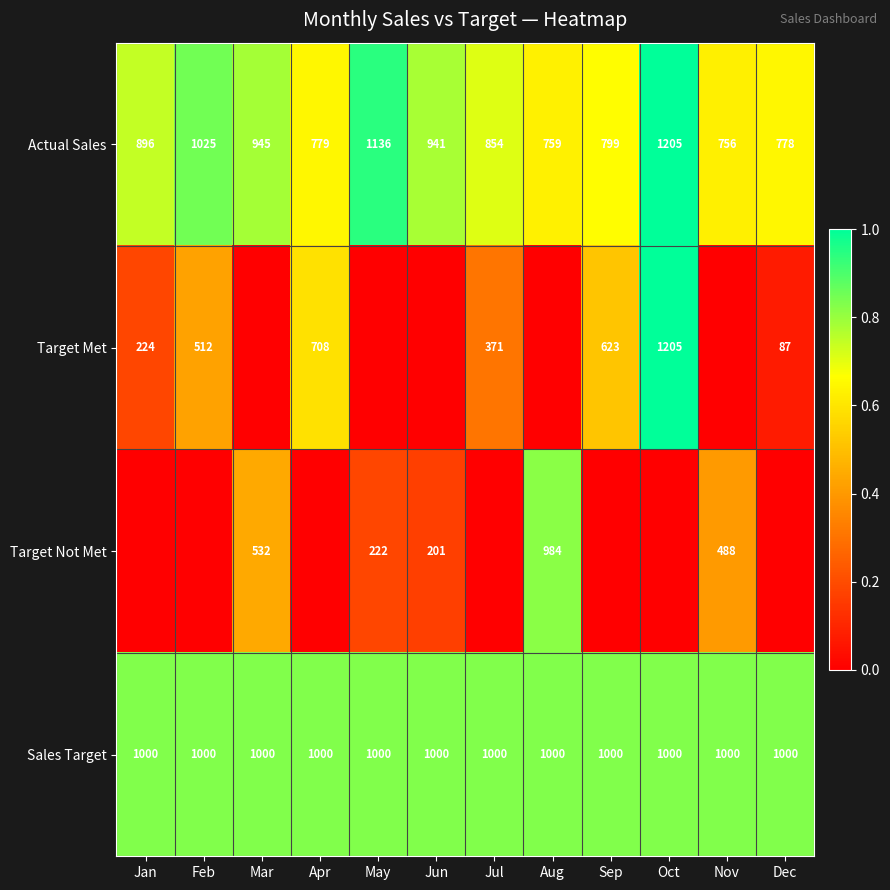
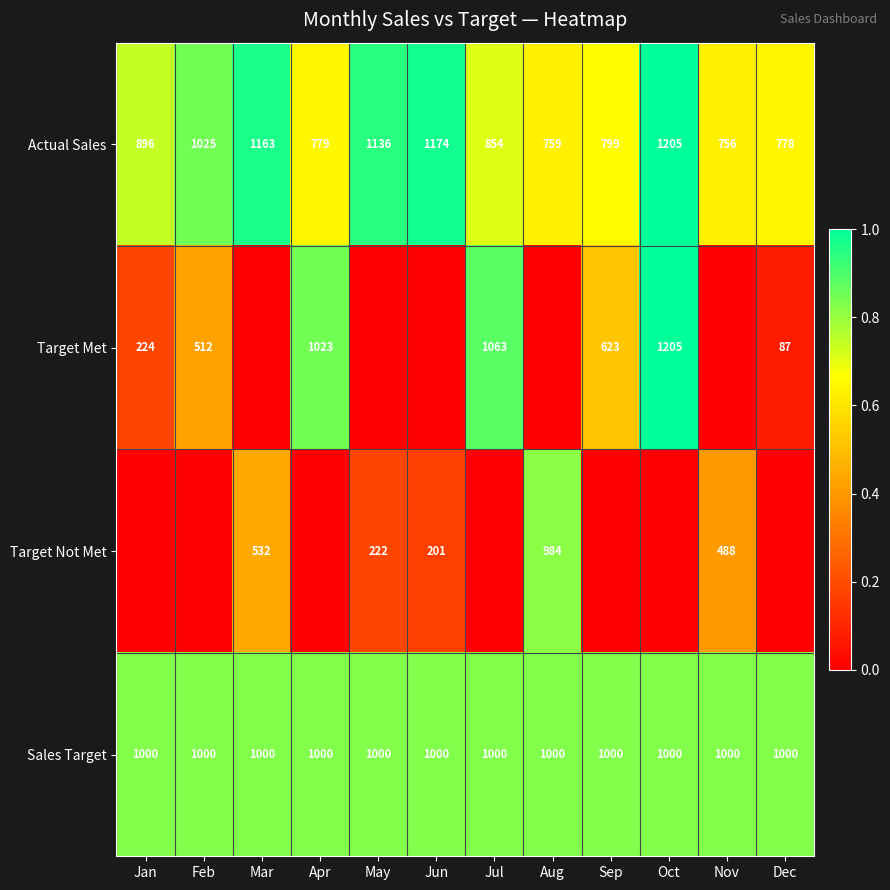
  {
    "Actual Sales": {
      "Jan": 896,
      "Feb": 1025,
-     "Mar": 945,
+     "Mar": 1163,
      "Apr": 779,
      "May": 1136,
-     "Jun": 941,
+     "Jun": 1174,
      "Jul": 854,
      "Aug": 759,
      "Sep": 799,
      "Oct": 1205,
      "Nov": 756,
      "Dec": 778
    },
    "Target Met": {
      "Jan": 224,
      "Feb": 512,
-     "Apr": 708,
-     "Jul": 371,
+     "Apr": 1023,
+     "Jul": 1063,
      "Sep": 623,
      "Oct": 1205,
      "Dec": 87
    },
    "Target Not Met": {
      "Mar": 532,
      "May": 222,
      "Jun": 201,
      "Aug": 984,
      "Nov": 488
    },
    "Sales Target": {
      "Jan": 1000,
      "Feb": 1000,
      "Mar": 1000,
      "Apr": 1000,
      "May": 1000,
      "Jun": 1000,
      "Jul": 1000,
      "Aug": 1000,
      "Sep": 1000,
      "Oct": 1000,
      "Nov": 1000,
      "Dec": 1000
    }
  }
